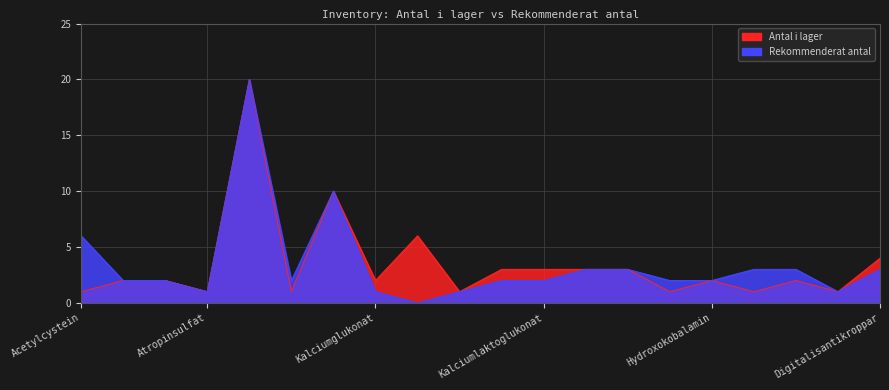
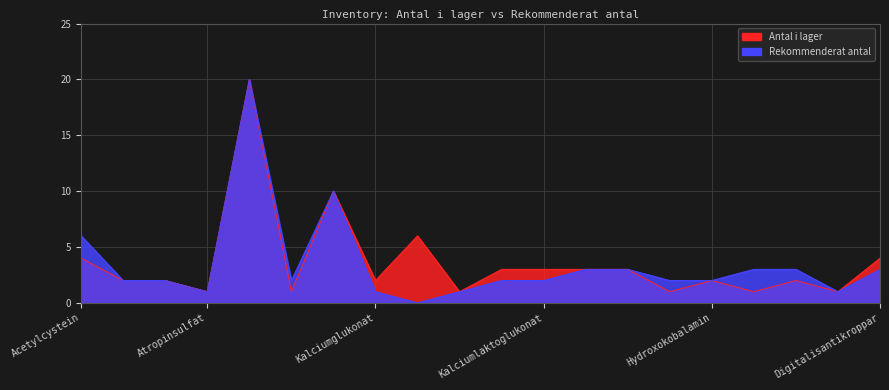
  {
    "Antal i lager": {
-     "Acetylcystein": 1,
+     "Acetylcystein": 4,
      "Digitalisantikroppar": 4
    },
    "Rekommenderat antal": {
      "Acetylcystein": 6,
      "Digitalisantikroppar": 3
    }
  }
